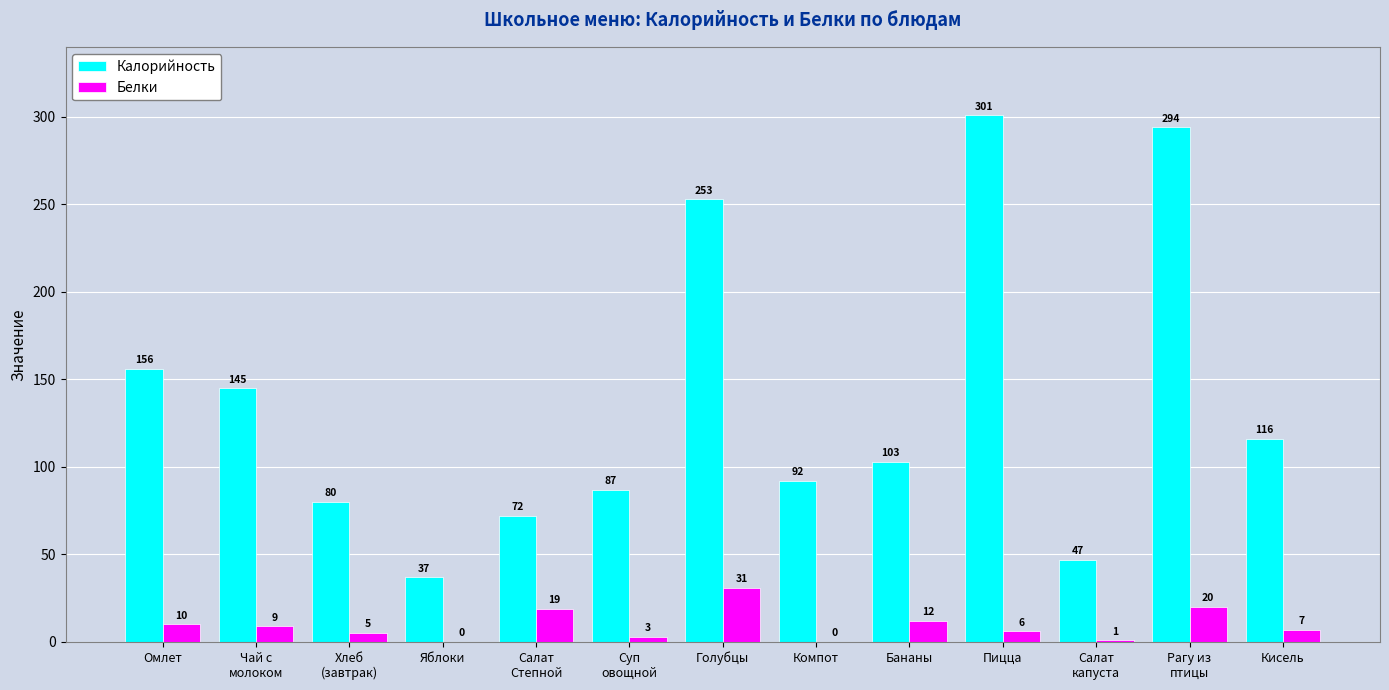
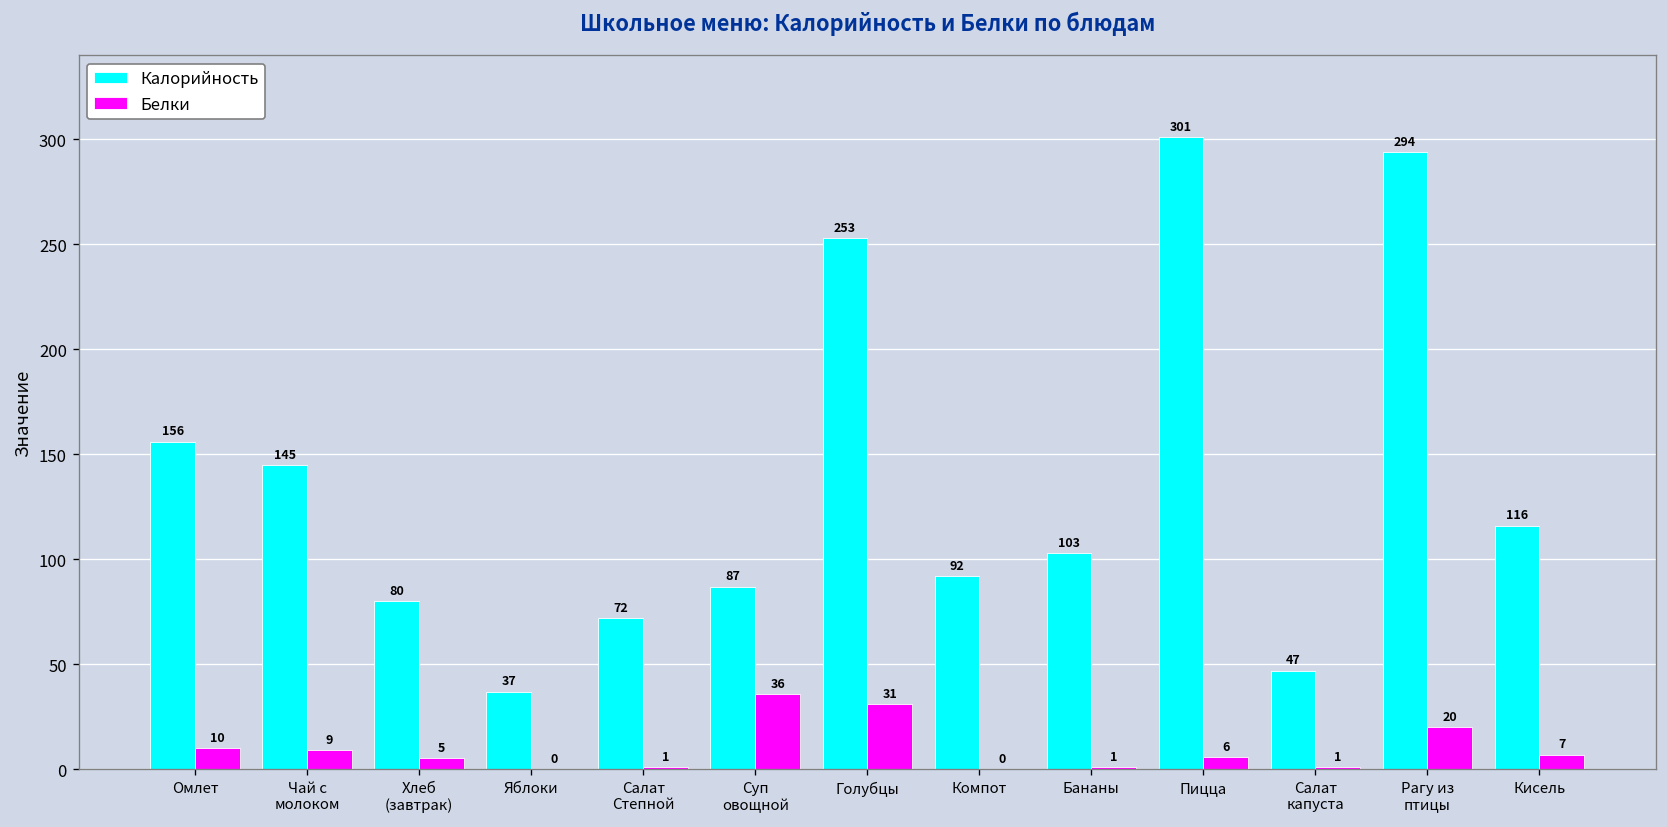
  {
    "Калорийность": {
      "Омлет": 156,
      "Чай с молоком": 145,
      "Хлеб (завтрак)": 80,
      "Яблоки": 37,
      "Салат Степной": 72,
      "Суп овощной": 87,
      "Голубцы": 253,
      "Компот": 92,
      "Бананы": 103,
      "Пицца": 301,
      "Салат капуста": 47,
      "Рагу из птицы": 294,
      "Кисель": 116
    },
    "Белки": {
      "Омлет": 10,
      "Чай с молоком": 9,
      "Хлеб (завтрак)": 5,
      "Яблоки": 0,
-     "Салат Степной": 19,
-     "Суп овощной": 3,
+     "Салат Степной": 1,
+     "Суп овощной": 36,
      "Голубцы": 31,
      "Компот": 0,
-     "Бананы": 12,
+     "Бананы": 1,
      "Пицца": 6,
      "Салат капуста": 1,
      "Рагу из птицы": 20,
      "Кисель": 7
    }
  }
